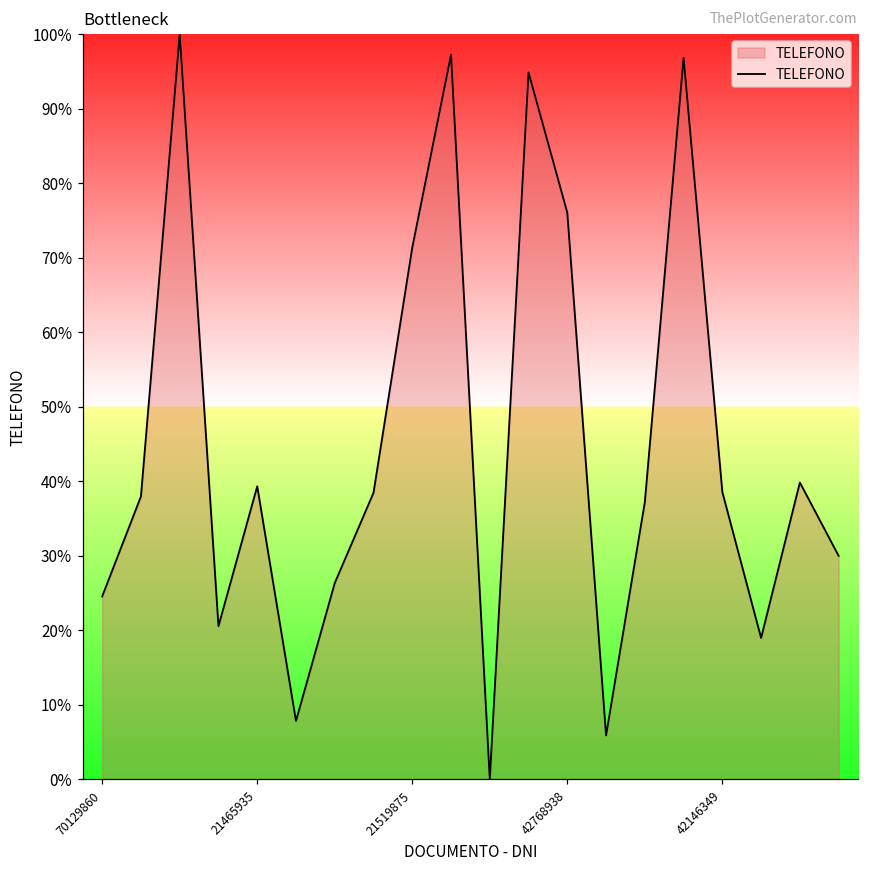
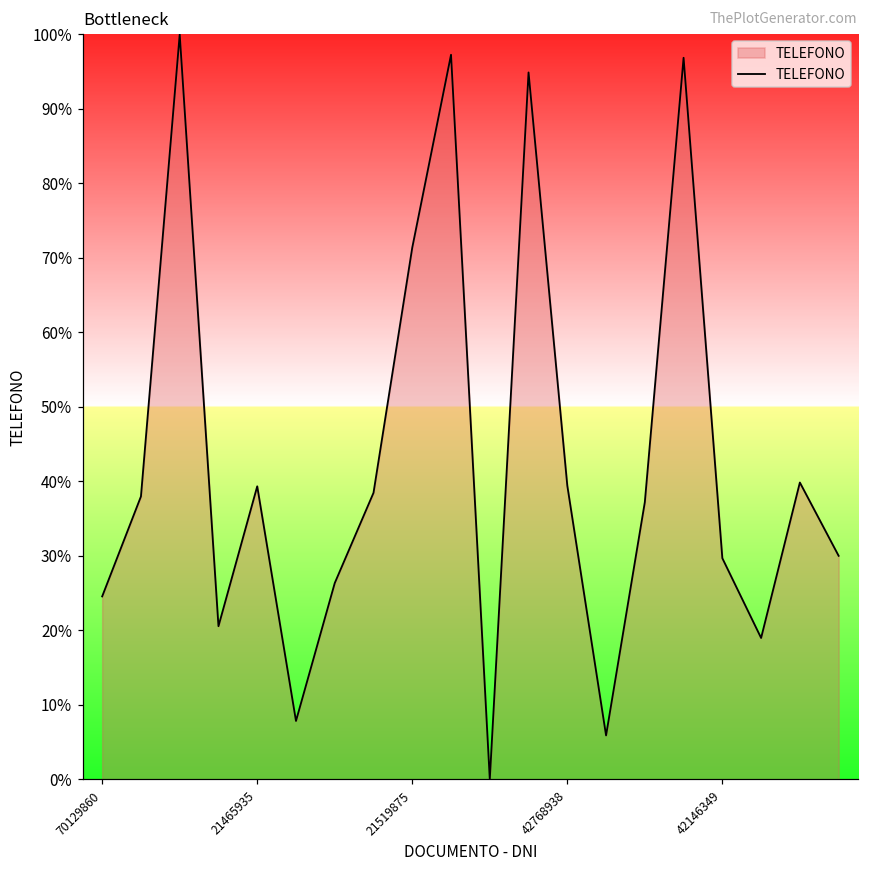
  {
    "70129860": "25%",
    "21465935": "39%",
    "21519875": "71%",
-   "42768938": "76%",
-   "42146349": "39%"
+   "42768938": "39%",
+   "42146349": "30%"
  }
